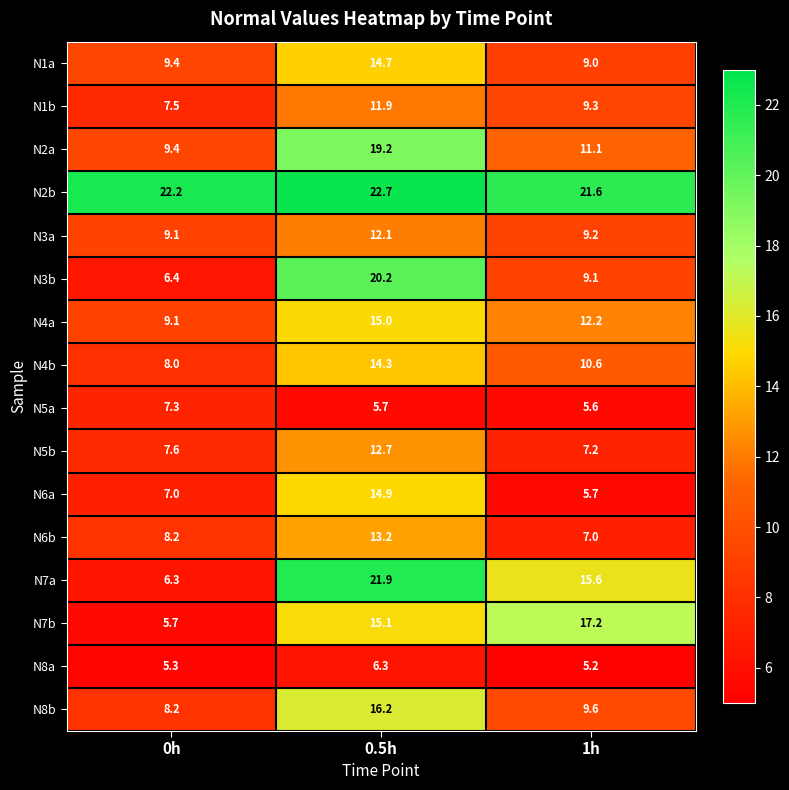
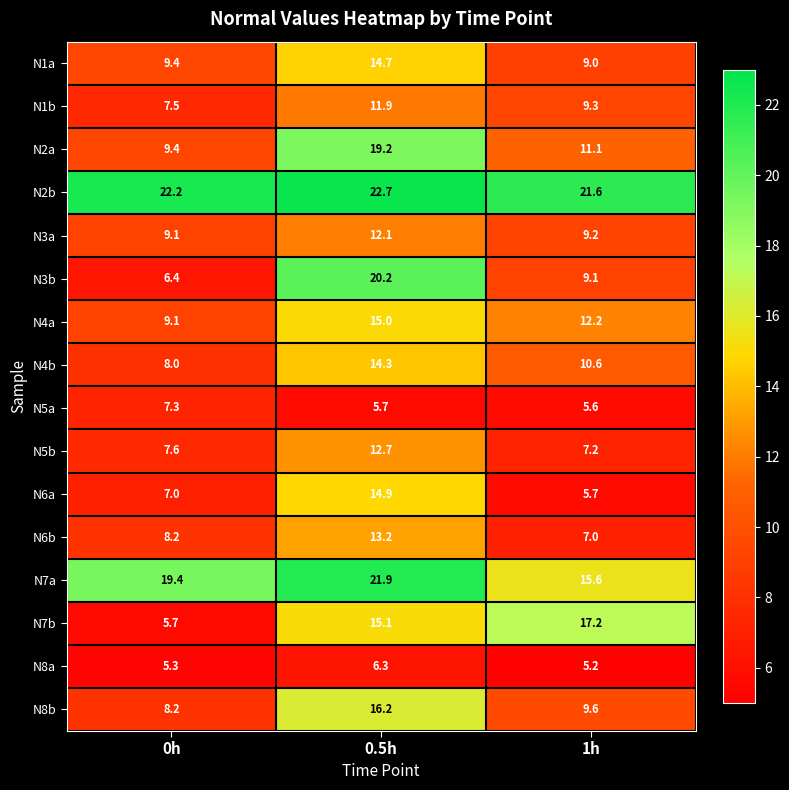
  {
    "N1a": {
      "0h": 9.4,
      "0.5h": 14.7,
      "1h": 9.0
    },
    "N1b": {
      "0h": 7.5,
      "0.5h": 11.9,
      "1h": 9.3
    },
    "N2a": {
      "0h": 9.4,
      "0.5h": 19.2,
      "1h": 11.1
    },
    "N2b": {
      "0h": 22.2,
      "0.5h": 22.7,
      "1h": 21.6
    },
    "N3a": {
      "0h": 9.1,
      "0.5h": 12.1,
      "1h": 9.2
    },
    "N3b": {
      "0h": 6.4,
      "0.5h": 20.2,
      "1h": 9.1
    },
    "N4a": {
      "0h": 9.1,
      "0.5h": 15.0,
      "1h": 12.2
    },
    "N4b": {
      "0h": 8.0,
      "0.5h": 14.3,
      "1h": 10.6
    },
    "N5a": {
      "0h": 7.3,
      "0.5h": 5.7,
      "1h": 5.6
    },
    "N5b": {
      "0h": 7.6,
      "0.5h": 12.7,
      "1h": 7.2
    },
    "N6a": {
      "0h": 7.0,
      "0.5h": 14.9,
      "1h": 5.7
    },
    "N6b": {
      "0h": 8.2,
      "0.5h": 13.2,
      "1h": 7.0
    },
    "N7a": {
-     "0h": 6.3,
+     "0h": 19.4,
      "0.5h": 21.9,
      "1h": 15.6
    },
    "N7b": {
      "0h": 5.7,
      "0.5h": 15.1,
      "1h": 17.2
    },
    "N8a": {
      "0h": 5.3,
      "0.5h": 6.3,
      "1h": 5.2
    },
    "N8b": {
      "0h": 8.2,
      "0.5h": 16.2,
      "1h": 9.6
    }
  }
